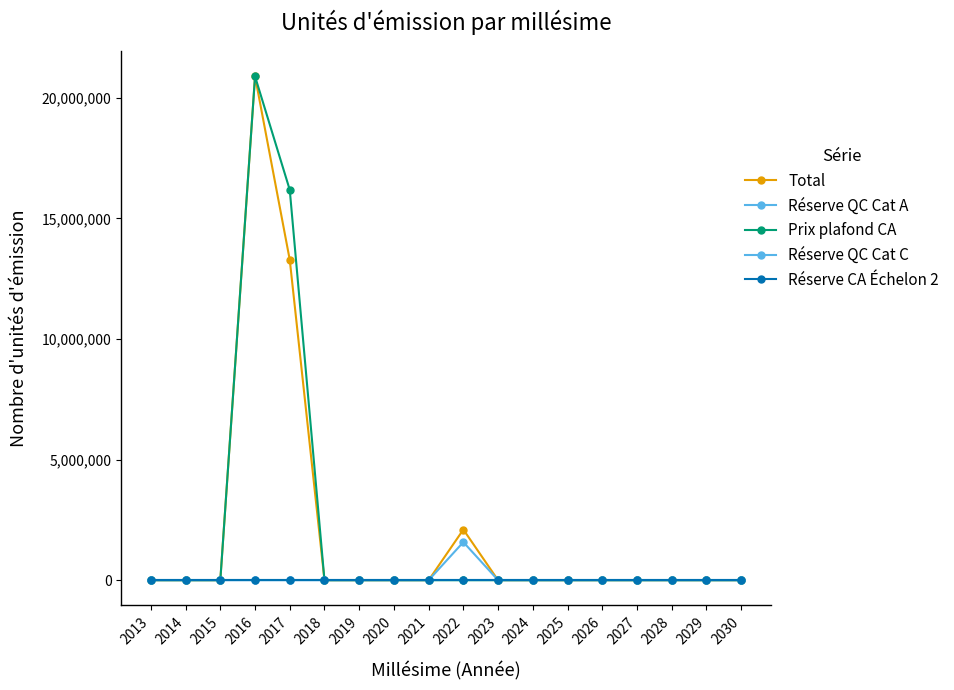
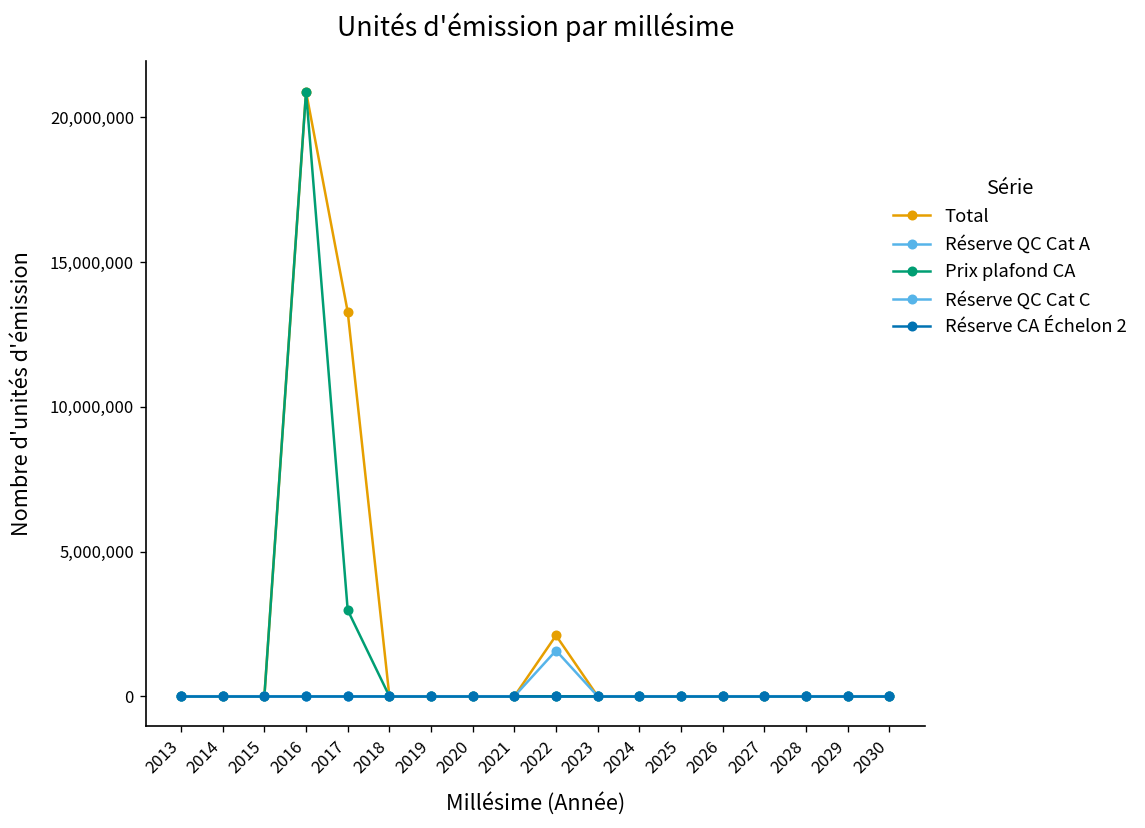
  {
    "Total": {
      "2017": "13,300,000",
      "2022": "2,100,000"
    },
    "Prix plafond CA": {
-     "2017": "16,200,000"
+     "2017": "3,000,000"
    },
    "Réserve QC Cat C": {
      "2022": "1,600,000"
    }
  }
